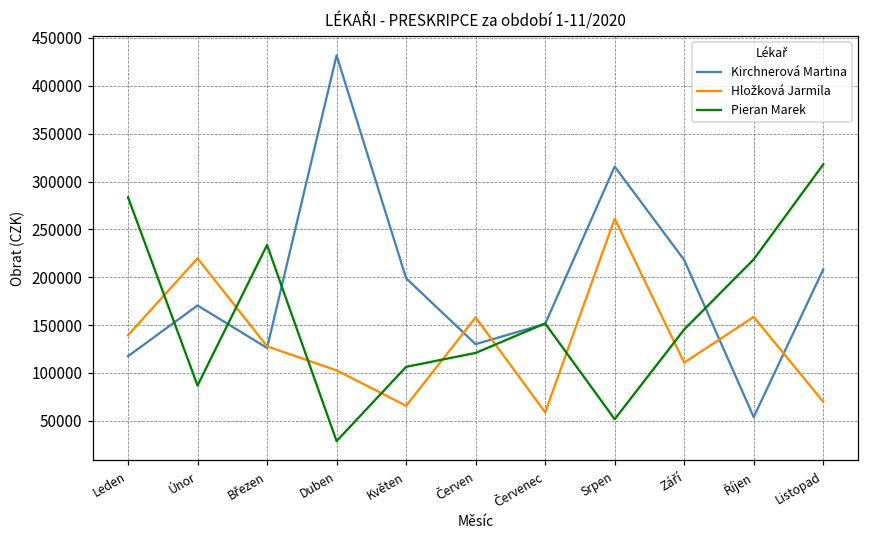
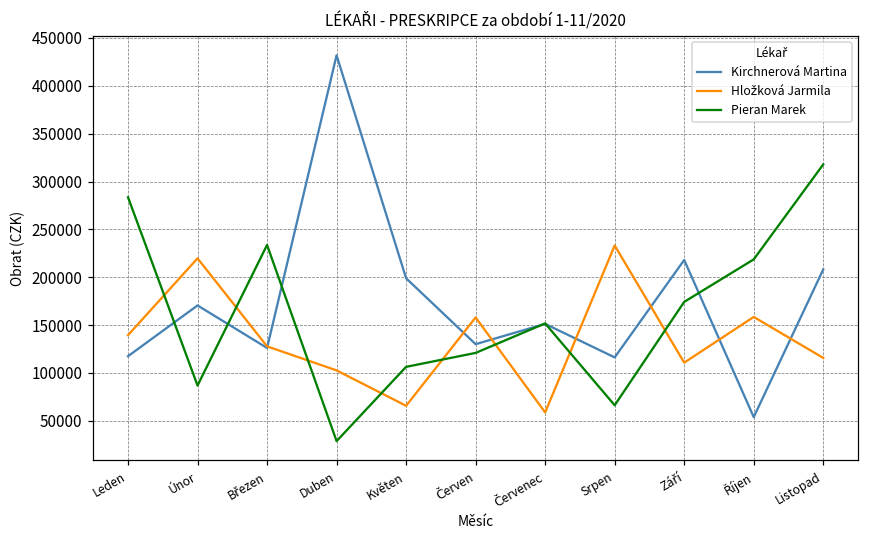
  {
    "Kirchnerová Martina": {
      "Leden": 120000,
      "Únor": 170000,
      "Duben": 430000,
      "Květen": 200000,
      "Červen": 130000,
-     "Srpen": 320000,
+     "Srpen": 120000,
      "Září": 220000,
      "Říjen": 50000,
      "Listopad": 210000
    },
    "Hložková Jarmila": {
      "Leden": 140000,
      "Únor": 220000,
      "Duben": 100000,
      "Květen": 70000,
      "Červen": 160000,
      "Červenec": 60000,
-     "Srpen": 260000,
+     "Srpen": 230000,
      "Září": 110000,
      "Říjen": 160000,
-     "Listopad": 70000
+     "Listopad": 120000
    },
    "Pieran Marek": {
      "Leden": 280000,
      "Únor": 90000,
      "Březen": 230000,
      "Duben": 30000,
      "Květen": 110000,
      "Červen": 120000,
-     "Srpen": 50000,
-     "Září": 150000,
+     "Srpen": 70000,
+     "Září": 170000,
      "Říjen": 220000,
      "Listopad": 320000
    }
  }
